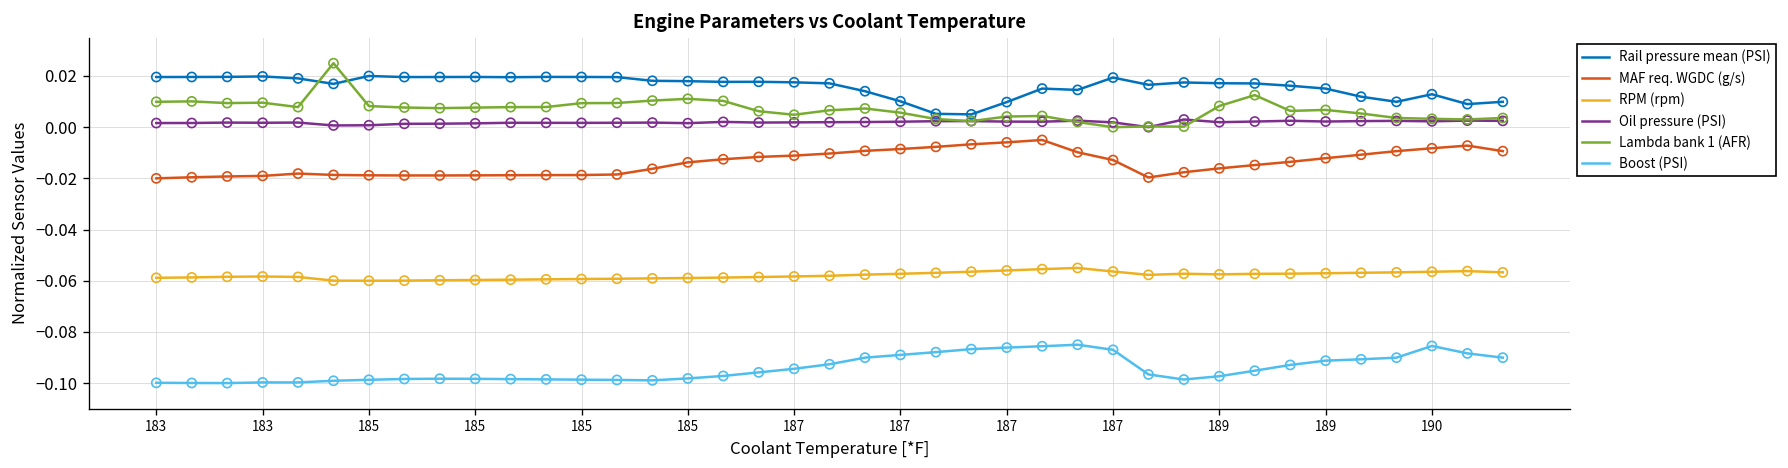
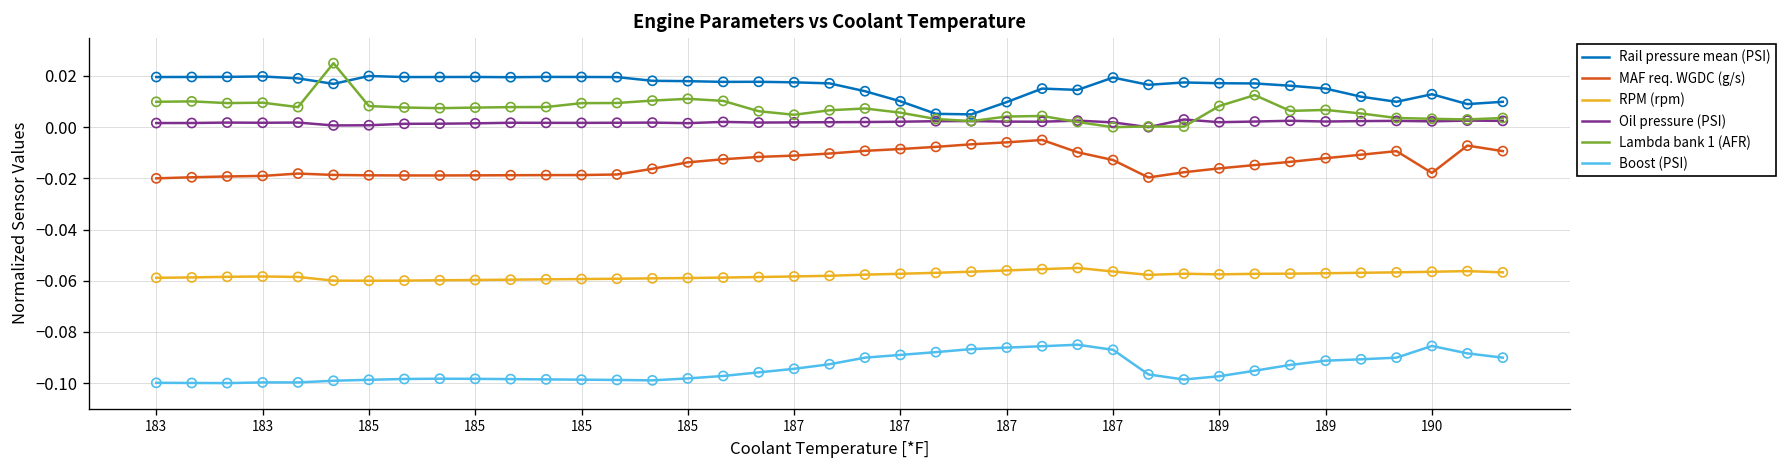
  {
    "Rail pressure mean (PSI)": {
      "190": 0.013
    },
    "MAF req. WGDC (g/s)": {
-     "190": -0.008
+     "190": -0.018
    },
    "RPM (rpm)": {
      "190": -0.056
    },
    "Boost (PSI)": {
      "190": -0.085
    }
  }
